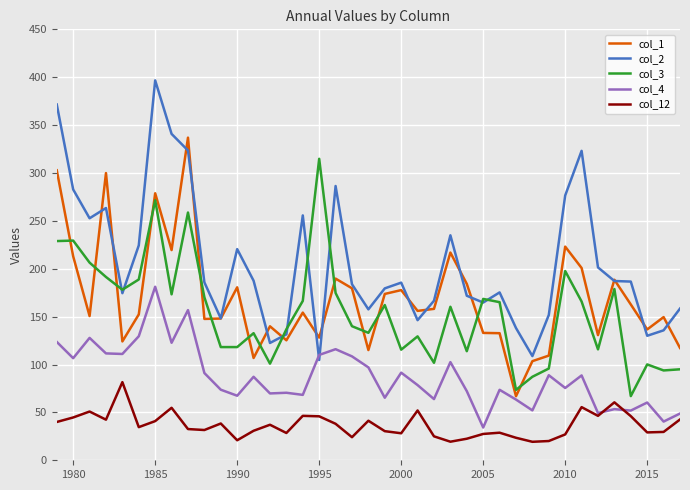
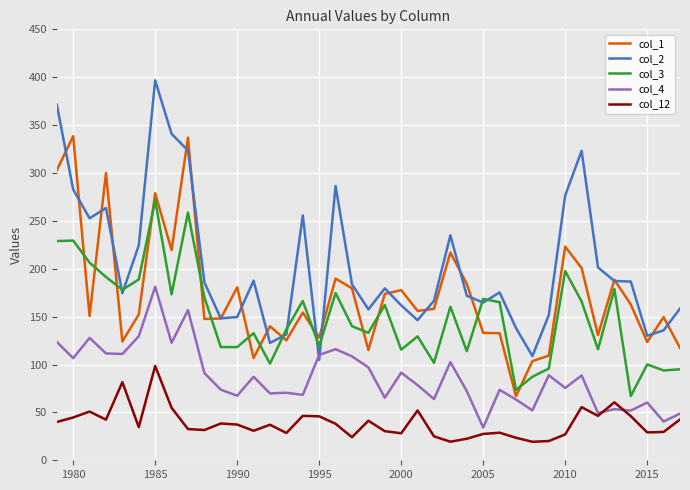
  {
    "col_1": {
-     "1980": 210,
+     "1980": 340,
      "1985": 280,
      "1990": 180,
      "1995": 130,
      "2000": 180,
      "2005": 130,
      "2010": 220,
-     "2015": 140
+     "2015": 120
    },
    "col_2": {
      "1980": 280,
      "1985": 400,
-     "1990": 220,
+     "1990": 150,
      "1995": 100,
-     "2000": 190,
+     "2000": 160,
      "2005": 160,
      "2010": 280,
      "2015": 130
    },
    "col_3": {
      "1980": 230,
      "1985": 270,
      "1990": 120,
-     "1995": 310,
+     "1995": 120,
      "2000": 120,
      "2005": 170,
      "2010": 200,
      "2015": 100
    },
    "col_4": {
      "1980": 110,
      "1985": 180,
      "1990": 70,
      "1995": 110,
      "2000": 90,
      "2005": 30,
      "2010": 80,
      "2015": 60
    },
    "col_12": {
      "1980": 40,
-     "1985": 40,
-     "1990": 20,
+     "1985": 100,
+     "1990": 40,
      "1995": 50,
      "2000": 30,
      "2005": 30,
      "2010": 30,
      "2015": 30
    }
  }
